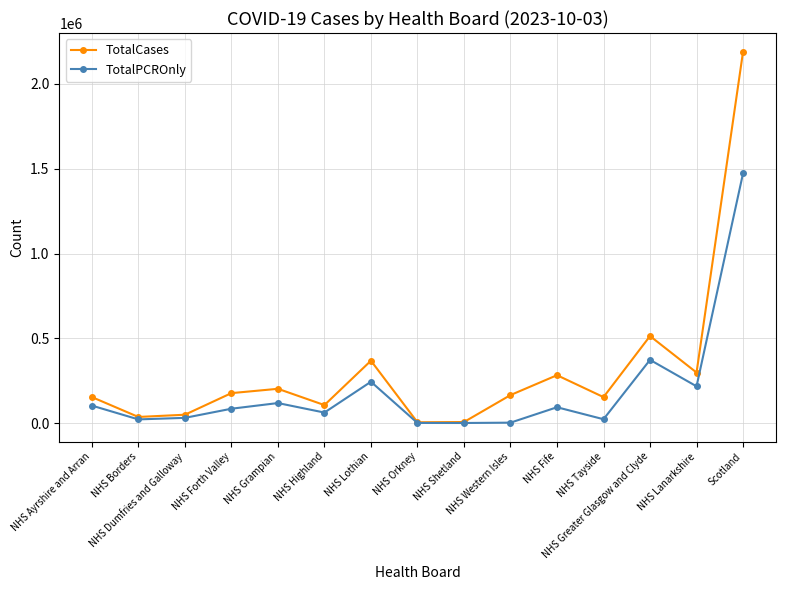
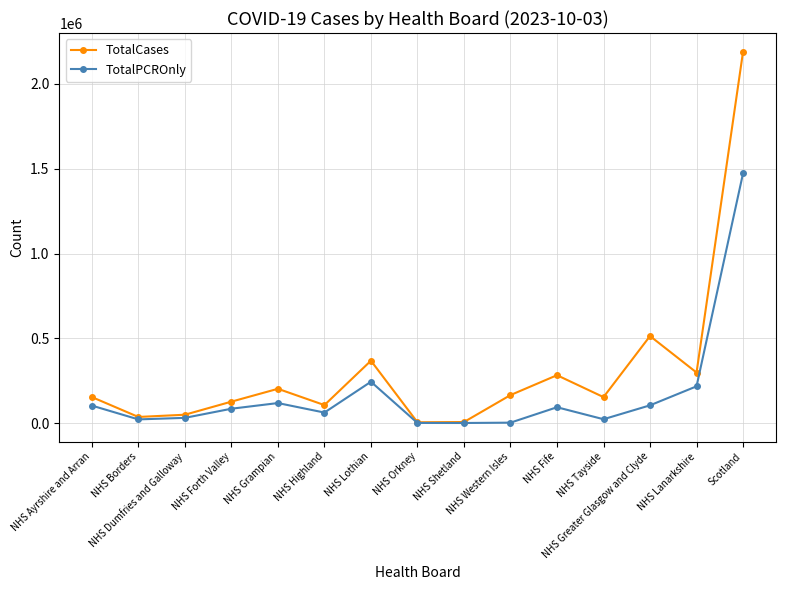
  {
    "TotalCases": {
      "NHS Ayrshire and Arran": 150000,
      "NHS Dumfries and Galloway": 50000,
-     "NHS Forth Valley": 180000,
+     "NHS Forth Valley": 130000,
      "NHS Grampian": 200000,
      "NHS Highland": 110000,
      "NHS Lothian": 370000,
      "NHS Western Isles": 170000,
      "NHS Fife": 280000,
      "NHS Tayside": 150000,
      "NHS Greater Glasgow and Clyde": 510000,
      "NHS Lanarkshire": 300000,
      "Scotland": 2190000
    },
    "TotalPCROnly": {
      "NHS Ayrshire and Arran": 100000,
      "NHS Dumfries and Galloway": 30000,
      "NHS Forth Valley": 90000,
      "NHS Grampian": 120000,
      "NHS Highland": 60000,
      "NHS Lothian": 250000,
      "NHS Western Isles": 0,
      "NHS Fife": 90000,
      "NHS Tayside": 20000,
-     "NHS Greater Glasgow and Clyde": 370000,
+     "NHS Greater Glasgow and Clyde": 110000,
      "NHS Lanarkshire": 220000,
      "Scotland": 1470000
    }
  }
